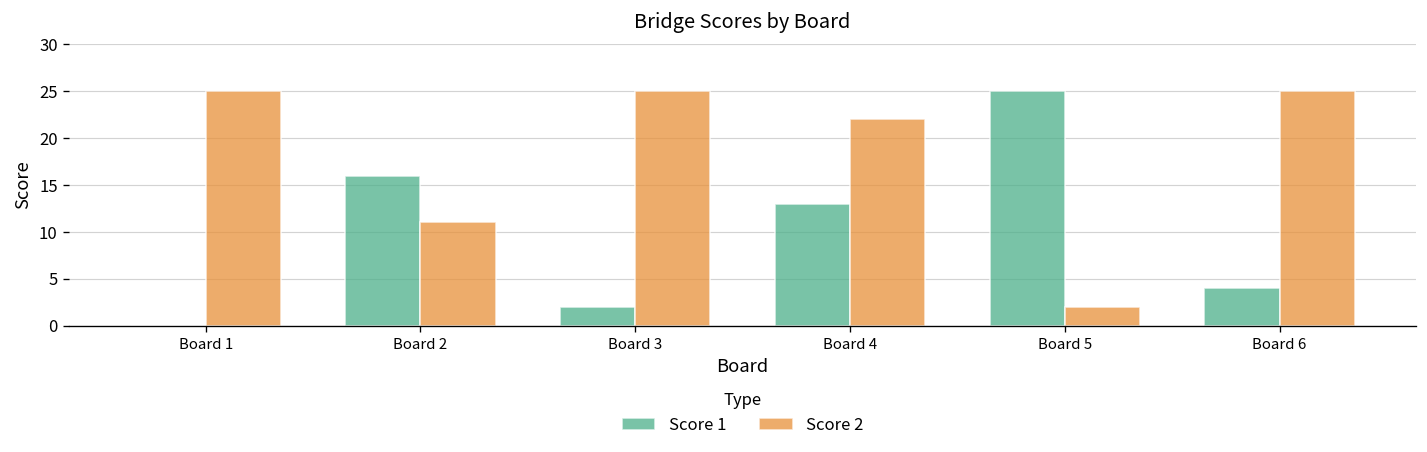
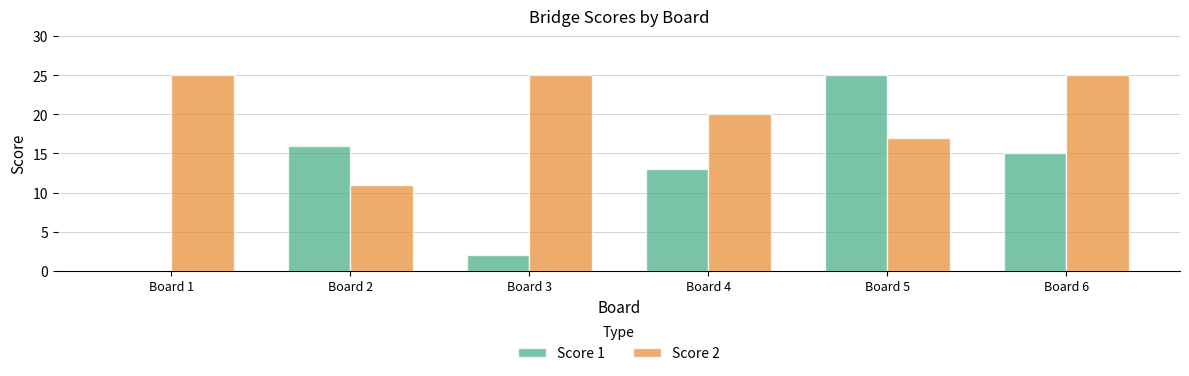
  {
    "Score 1": {
      "Board 1": 0,
      "Board 2": 16,
      "Board 3": 2,
      "Board 4": 13,
      "Board 5": 25,
-     "Board 6": 4
+     "Board 6": 15
    },
    "Score 2": {
      "Board 1": 25,
      "Board 2": 11,
      "Board 3": 25,
-     "Board 4": 22,
-     "Board 5": 2,
+     "Board 4": 20,
+     "Board 5": 17,
      "Board 6": 25
    }
  }
